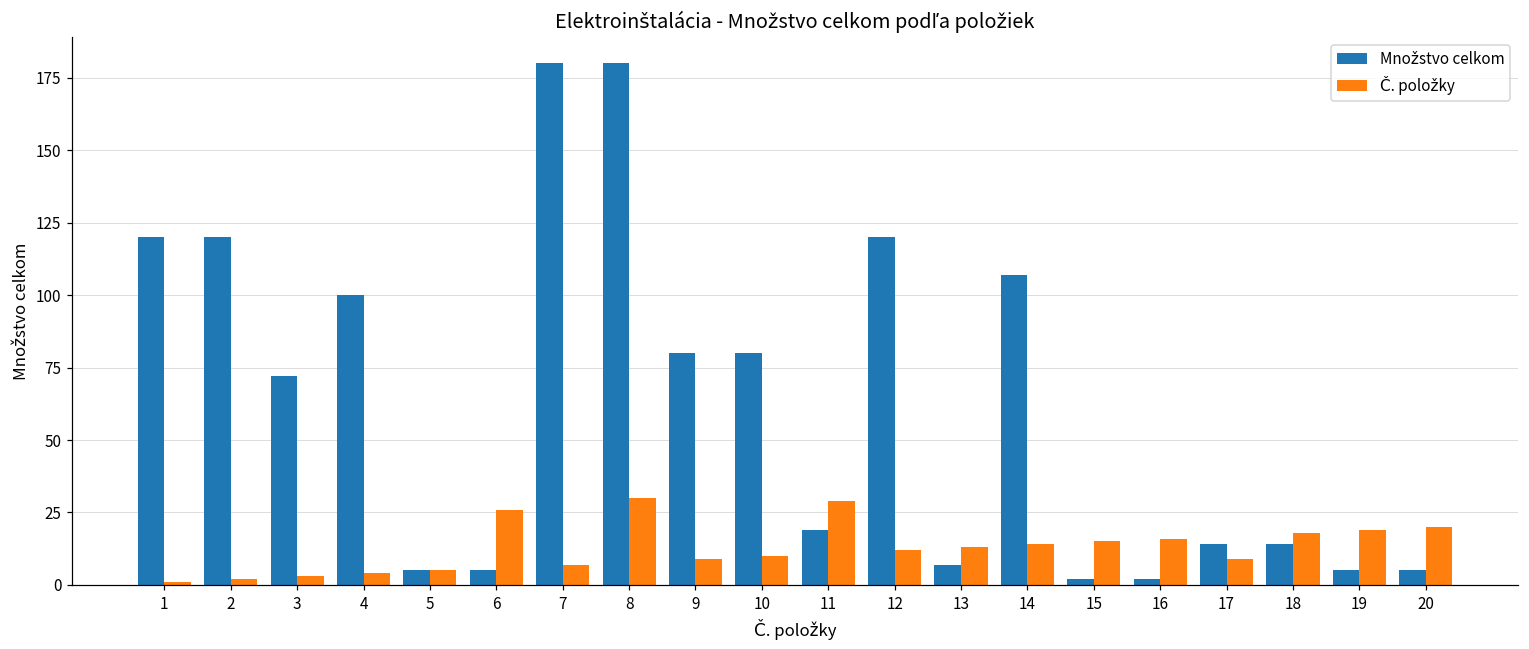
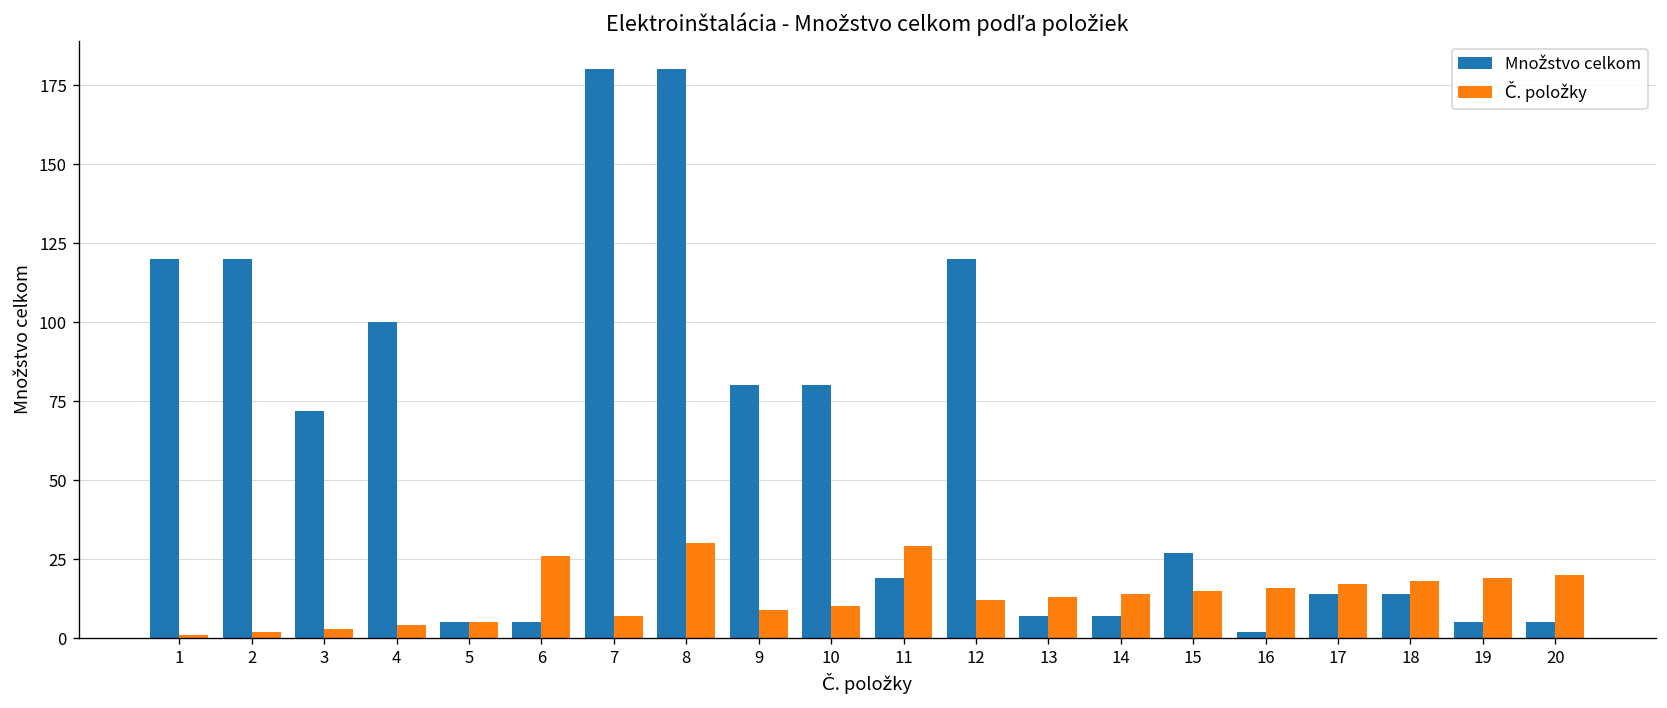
  {
    "Množstvo celkom": {
      "1": 120,
      "2": 120,
      "3": 72,
      "4": 100,
      "5": 5,
      "6": 5,
      "7": 180,
      "8": 180,
      "9": 80,
      "10": 80,
      "11": 19,
      "12": 120,
      "13": 7,
-     "14": 107,
-     "15": 2,
+     "14": 7,
+     "15": 27,
      "16": 2,
      "17": 14,
      "18": 14,
      "19": 5,
      "20": 5
    },
    "Č. položky": {
      "1": 1,
      "2": 2,
      "3": 3,
      "4": 4,
      "5": 5,
      "6": 26,
      "7": 7,
      "8": 30,
      "9": 9,
      "10": 10,
      "11": 29,
      "12": 12,
      "13": 13,
      "14": 14,
      "15": 15,
      "16": 16,
-     "17": 9,
+     "17": 17,
      "18": 18,
      "19": 19,
      "20": 20
    }
  }
